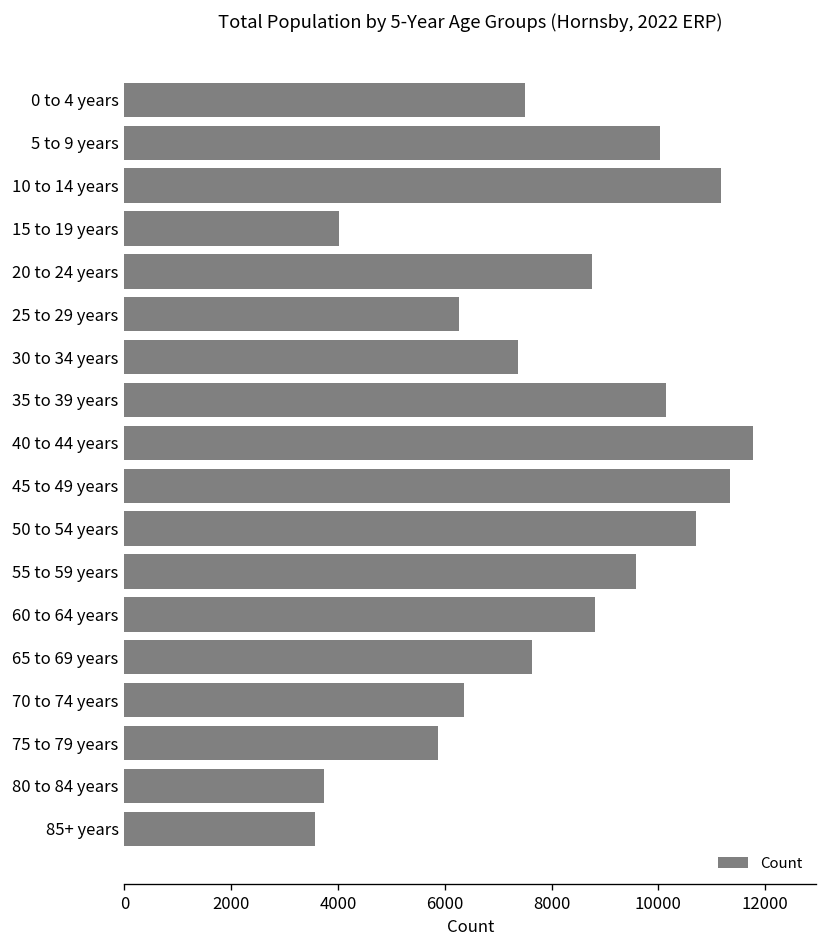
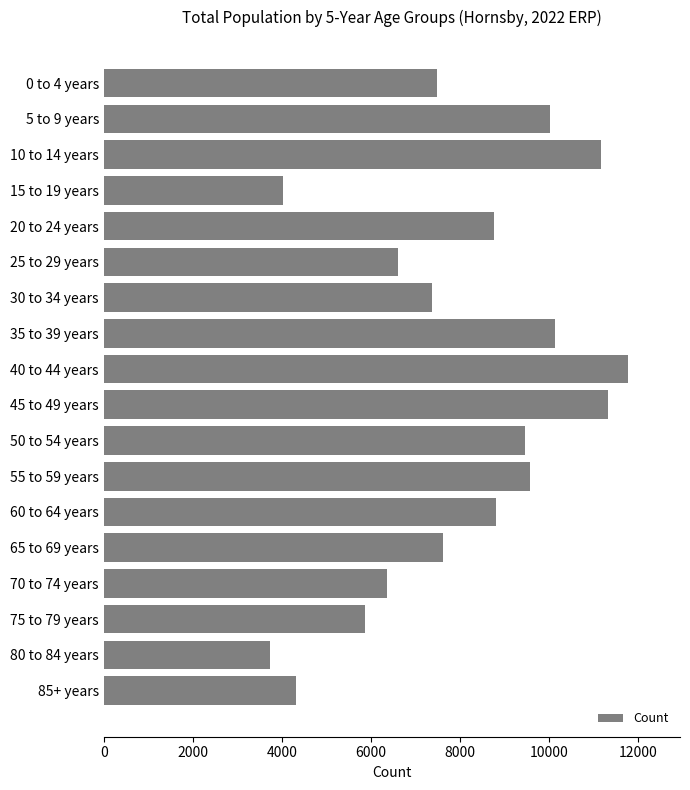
  {
    "0 to 4 years": 7500,
    "5 to 9 years": 10000,
    "10 to 14 years": 11200,
    "15 to 19 years": 4000,
    "20 to 24 years": 8800,
-   "25 to 29 years": 6300,
+   "25 to 29 years": 6600,
    "30 to 34 years": 7400,
    "35 to 39 years": 10100,
    "40 to 44 years": 11800,
    "45 to 49 years": 11300,
-   "50 to 54 years": 10700,
+   "50 to 54 years": 9500,
    "55 to 59 years": 9600,
    "60 to 64 years": 8800,
    "65 to 69 years": 7600,
    "70 to 74 years": 6400,
    "75 to 79 years": 5900,
    "80 to 84 years": 3700,
-   "85+ years": 3600
+   "85+ years": 4300
  }
